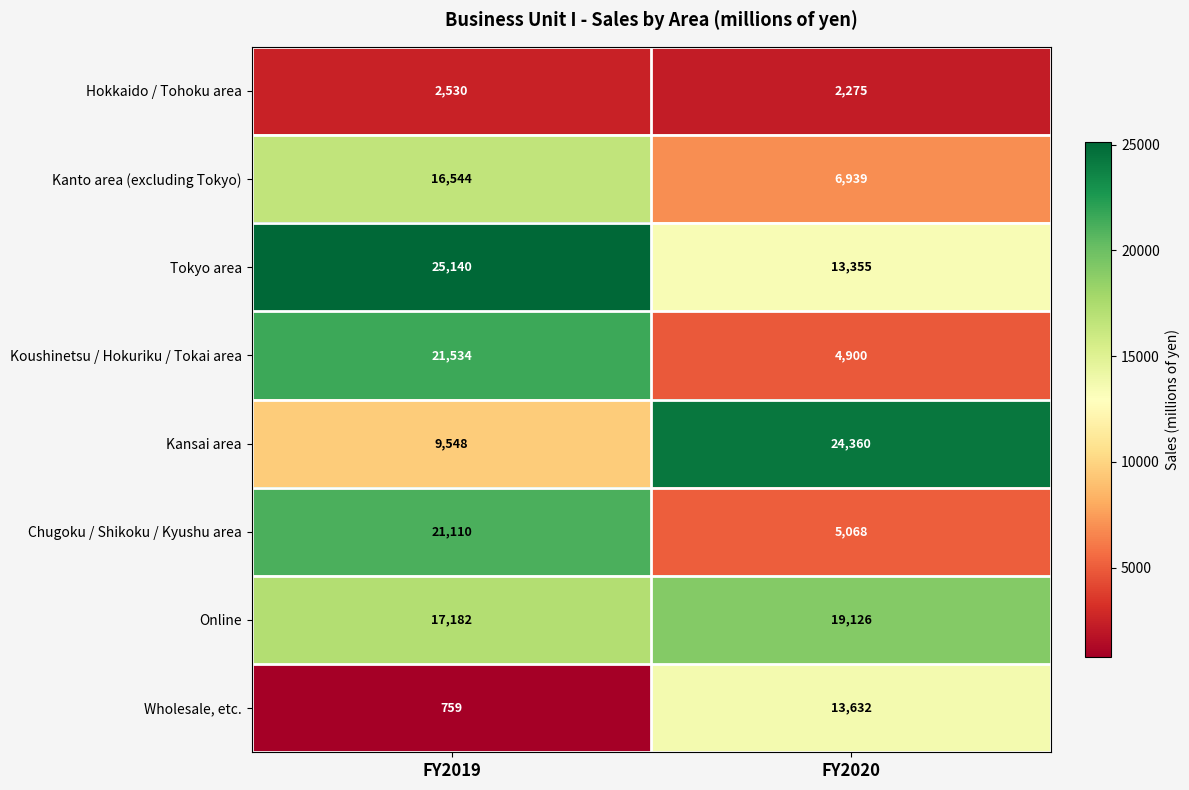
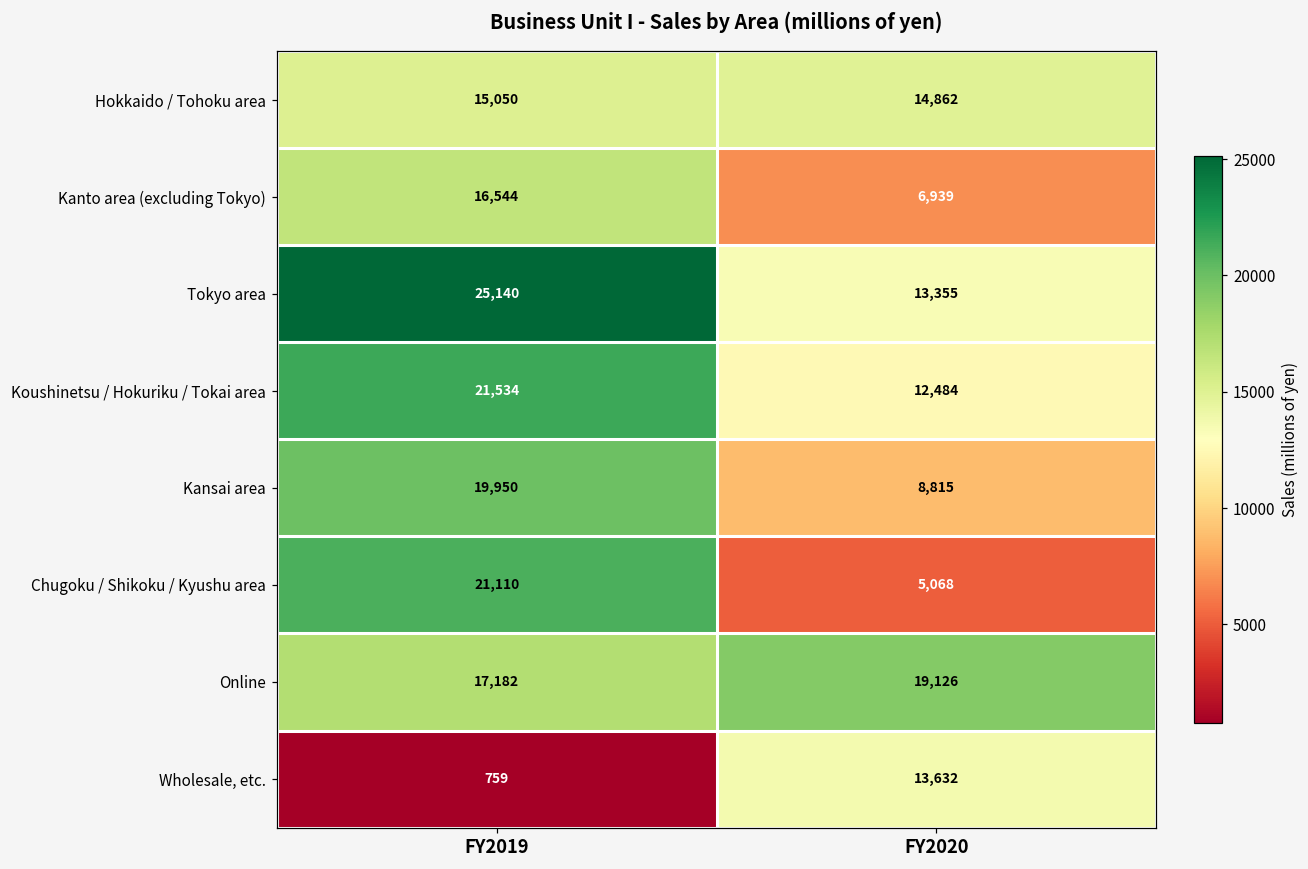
  {
    "Hokkaido / Tohoku area": {
-     "FY2019": "2,530",
-     "FY2020": "2,275"
+     "FY2019": "15,050",
+     "FY2020": "14,862"
    },
    "Kanto area (excluding Tokyo)": {
      "FY2019": "16,544",
      "FY2020": "6,939"
    },
    "Tokyo area": {
      "FY2019": "25,140",
      "FY2020": "13,355"
    },
    "Koushinetsu / Hokuriku / Tokai area": {
      "FY2019": "21,534",
-     "FY2020": "4,900"
+     "FY2020": "12,484"
    },
    "Kansai area": {
-     "FY2019": "9,548",
-     "FY2020": "24,360"
+     "FY2019": "19,950",
+     "FY2020": "8,815"
    },
    "Chugoku / Shikoku / Kyushu area": {
      "FY2019": "21,110",
      "FY2020": "5,068"
    },
    "Online": {
      "FY2019": "17,182",
      "FY2020": "19,126"
    },
    "Wholesale, etc.": {
      "FY2019": "759",
      "FY2020": "13,632"
    }
  }
